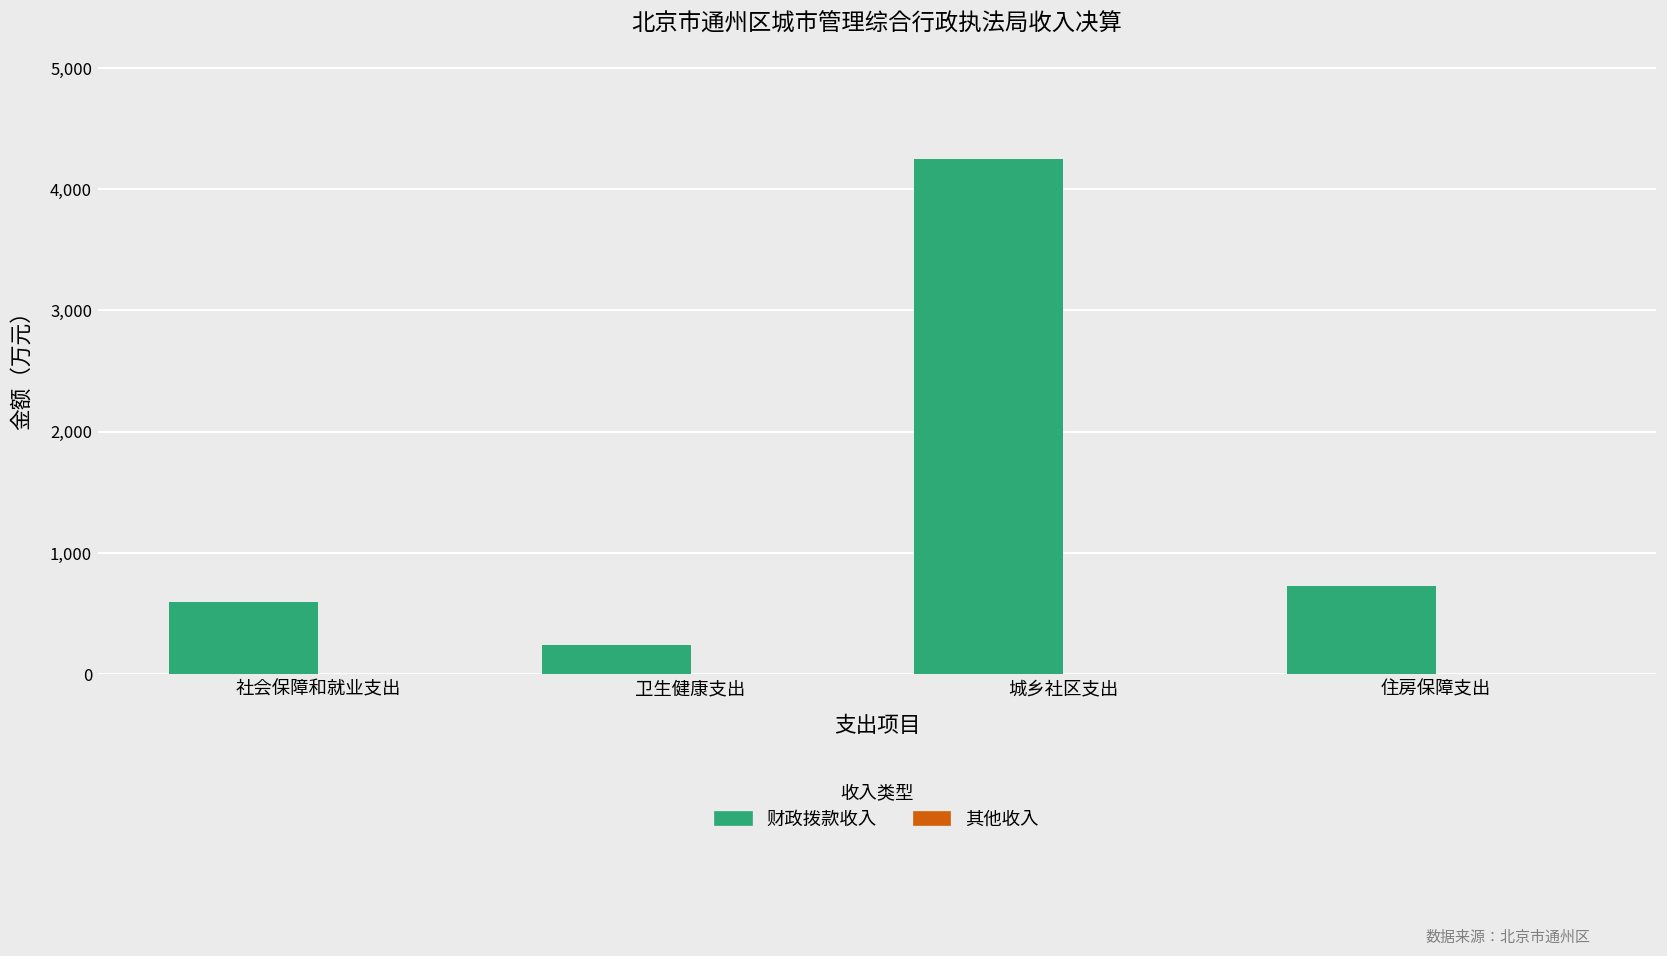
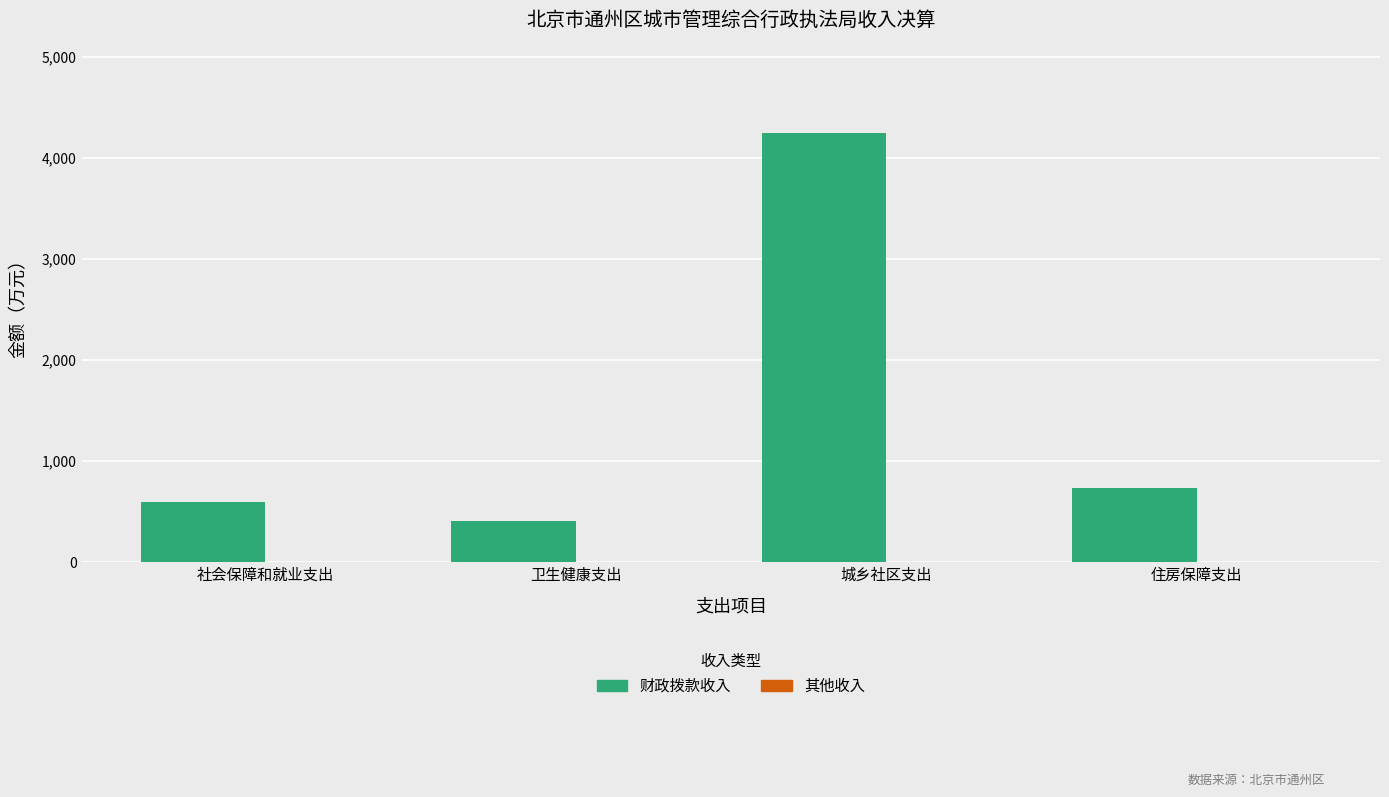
  {
    "财政拨款收入": {
      "社会保障和就业支出": "600",
-     "卫生健康支出": "240",
+     "卫生健康支出": "410",
      "城乡社区支出": "4,250",
      "住房保障支出": "730"
    },
    "其他收入": {
      "社会保障和就业支出": "0",
      "卫生健康支出": "0",
      "城乡社区支出": "0",
      "住房保障支出": "0"
    }
  }
